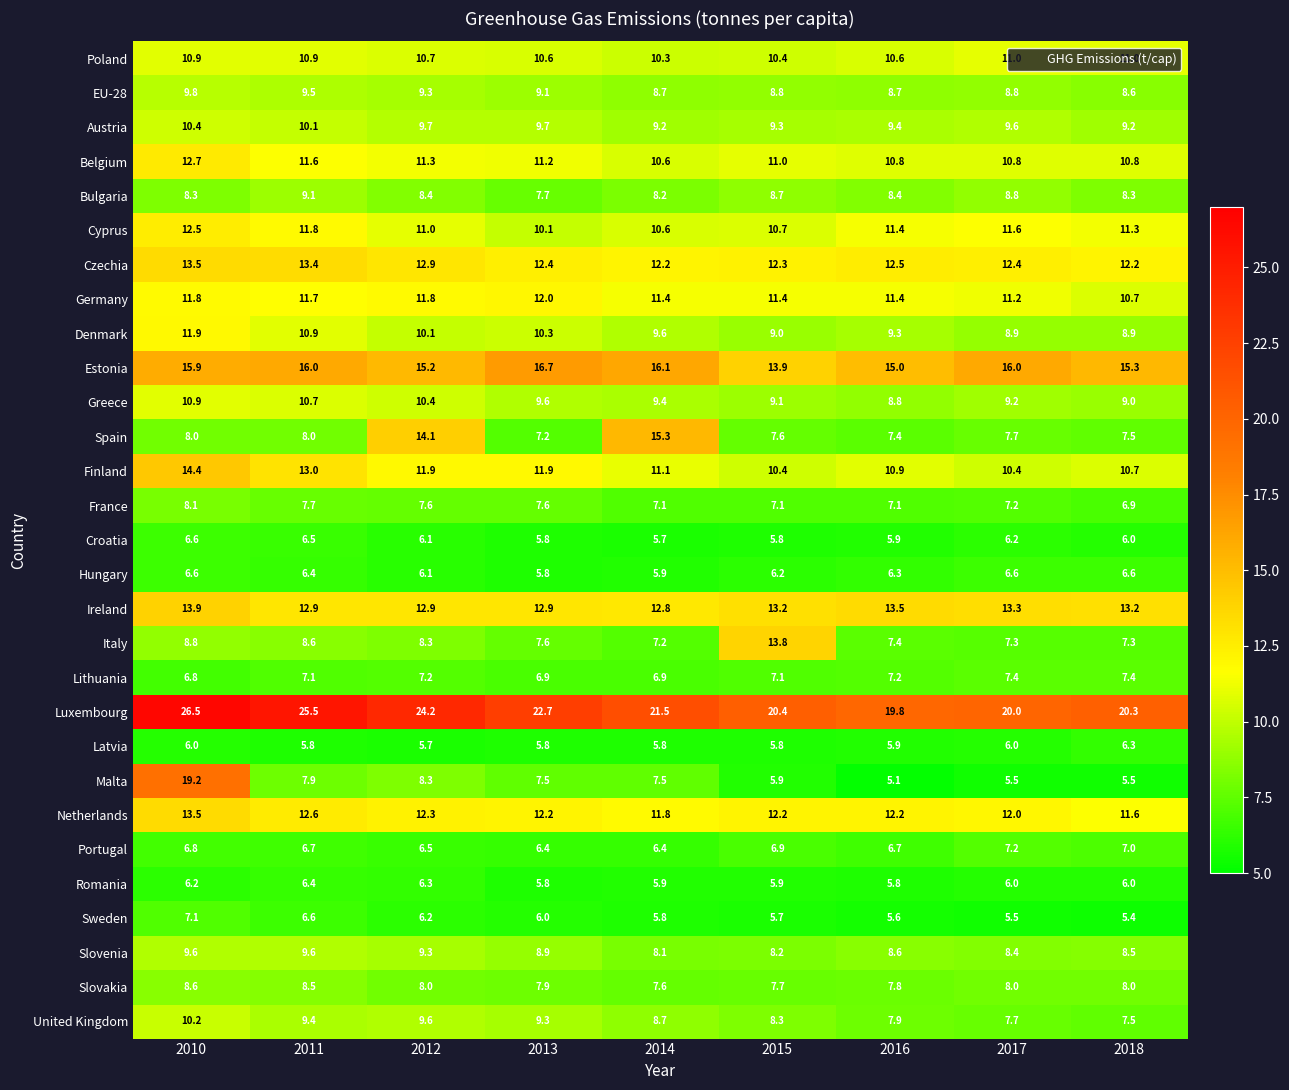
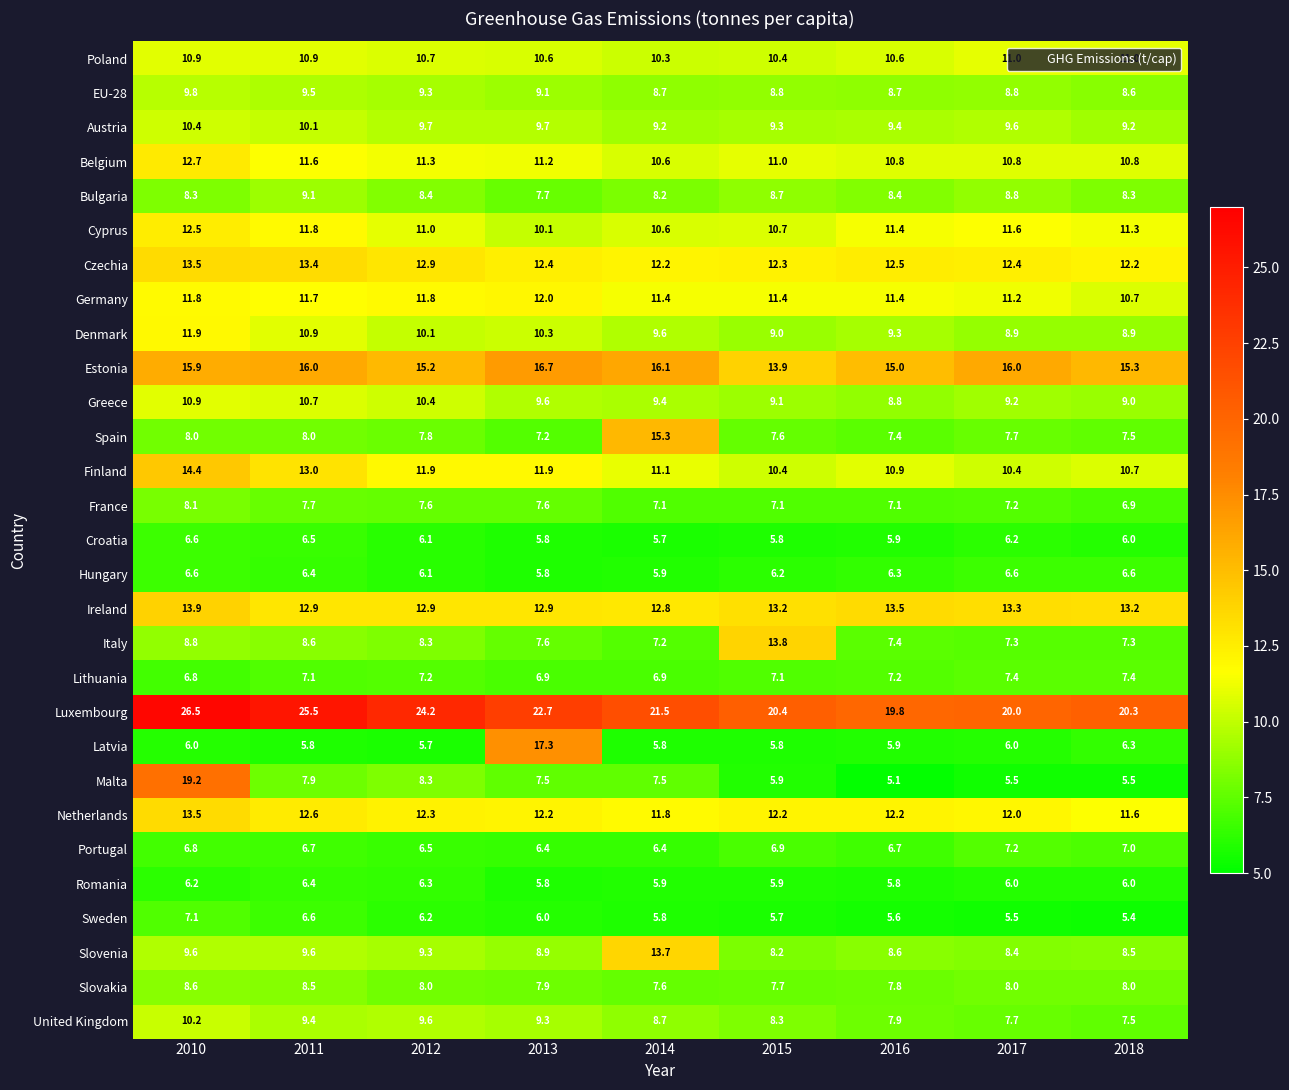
  {
    "Spain": {
      "2010": 8.0,
      "2011": 8.0,
-     "2012": 14.1,
+     "2012": 7.8,
      "2013": 7.2,
      "2014": 15.3,
      "2015": 7.6,
      "2016": 7.4,
      "2017": 7.7,
      "2018": 7.5
    },
    "Latvia": {
      "2010": 6.0,
      "2011": 5.8,
      "2012": 5.7,
-     "2013": 5.8,
+     "2013": 17.3,
      "2014": 5.8,
      "2015": 5.8,
      "2016": 5.9,
      "2017": 6.0,
      "2018": 6.3
    },
    "Slovenia": {
      "2010": 9.6,
      "2011": 9.6,
      "2012": 9.3,
      "2013": 8.9,
-     "2014": 8.1,
+     "2014": 13.7,
      "2015": 8.2,
      "2016": 8.6,
      "2017": 8.4,
      "2018": 8.5
    }
  }
